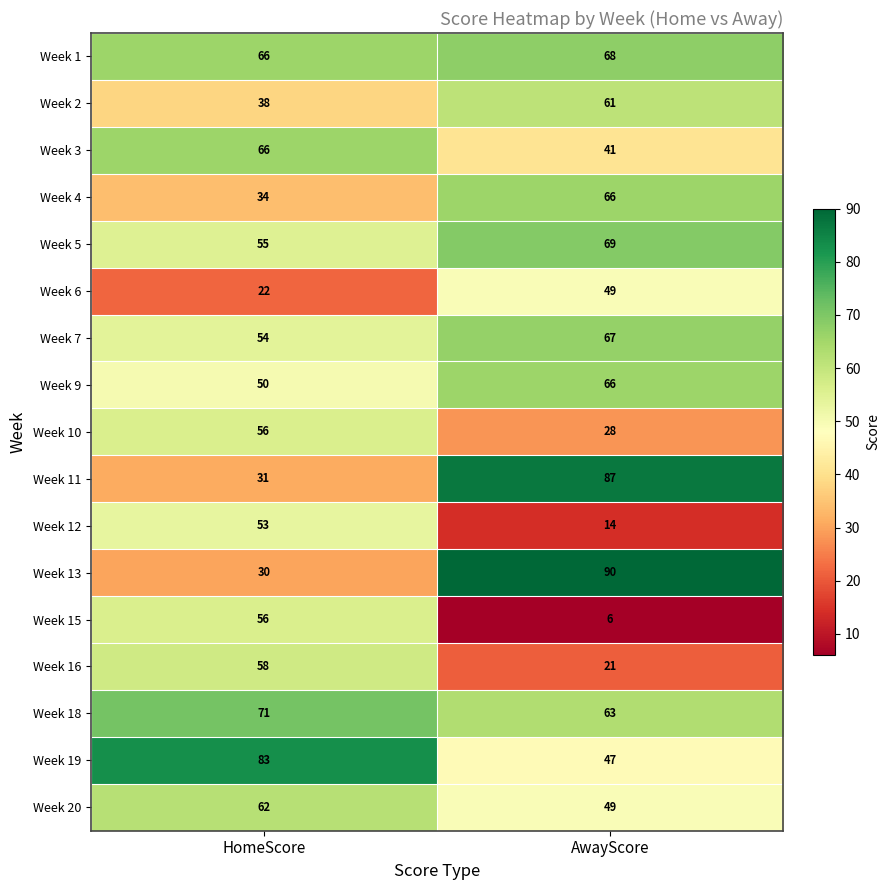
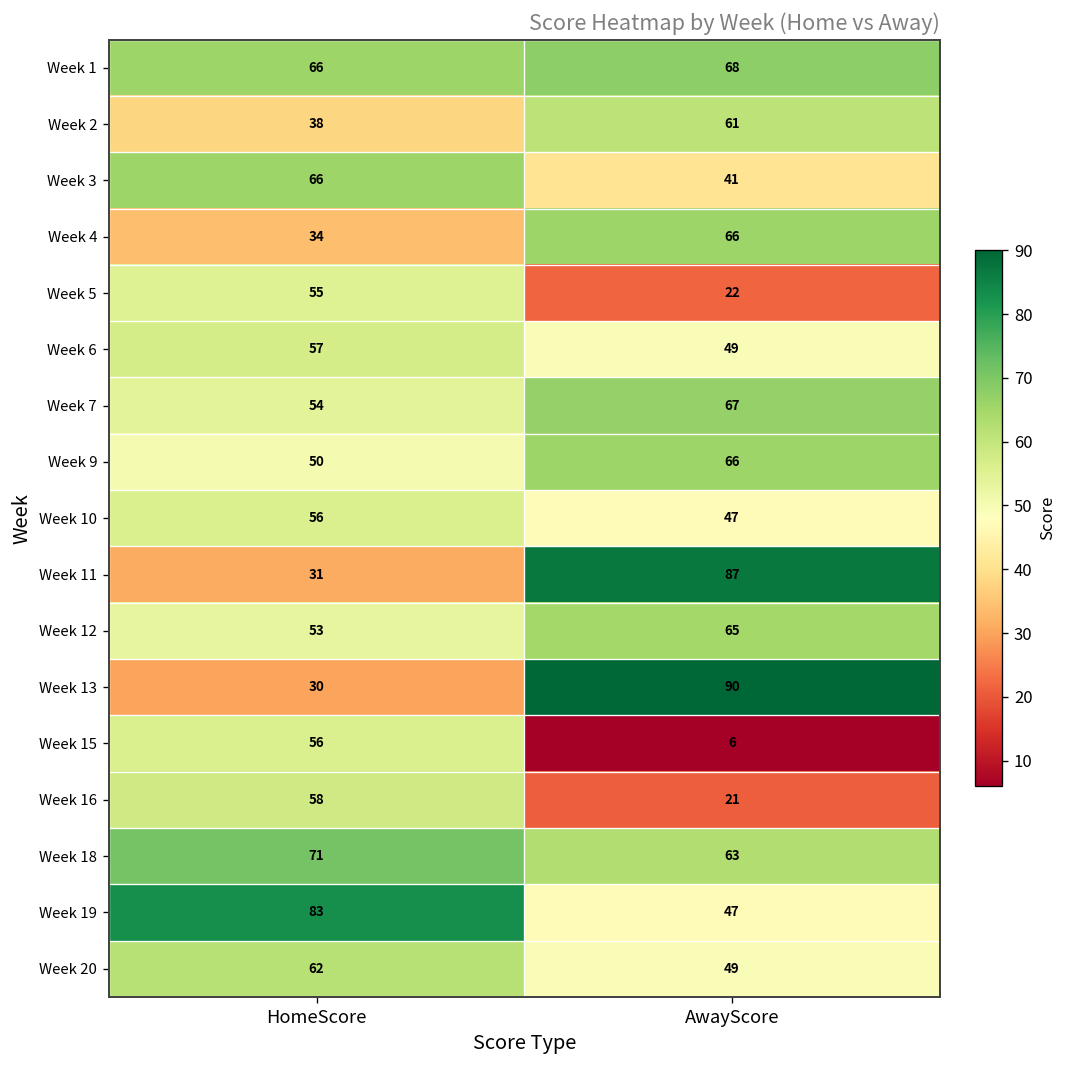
  {
    "Week 1": {
      "HomeScore": 66,
      "AwayScore": 68
    },
    "Week 2": {
      "HomeScore": 38,
      "AwayScore": 61
    },
    "Week 3": {
      "HomeScore": 66,
      "AwayScore": 41
    },
    "Week 4": {
      "HomeScore": 34,
      "AwayScore": 66
    },
    "Week 5": {
      "HomeScore": 55,
-     "AwayScore": 69
+     "AwayScore": 22
    },
    "Week 6": {
-     "HomeScore": 22,
+     "HomeScore": 57,
      "AwayScore": 49
    },
    "Week 7": {
      "HomeScore": 54,
      "AwayScore": 67
    },
    "Week 9": {
      "HomeScore": 50,
      "AwayScore": 66
    },
    "Week 10": {
      "HomeScore": 56,
-     "AwayScore": 28
+     "AwayScore": 47
    },
    "Week 11": {
      "HomeScore": 31,
      "AwayScore": 87
    },
    "Week 12": {
      "HomeScore": 53,
-     "AwayScore": 14
+     "AwayScore": 65
    },
    "Week 13": {
      "HomeScore": 30,
      "AwayScore": 90
    },
    "Week 15": {
      "HomeScore": 56,
      "AwayScore": 6
    },
    "Week 16": {
      "HomeScore": 58,
      "AwayScore": 21
    },
    "Week 18": {
      "HomeScore": 71,
      "AwayScore": 63
    },
    "Week 19": {
      "HomeScore": 83,
      "AwayScore": 47
    },
    "Week 20": {
      "HomeScore": 62,
      "AwayScore": 49
    }
  }
